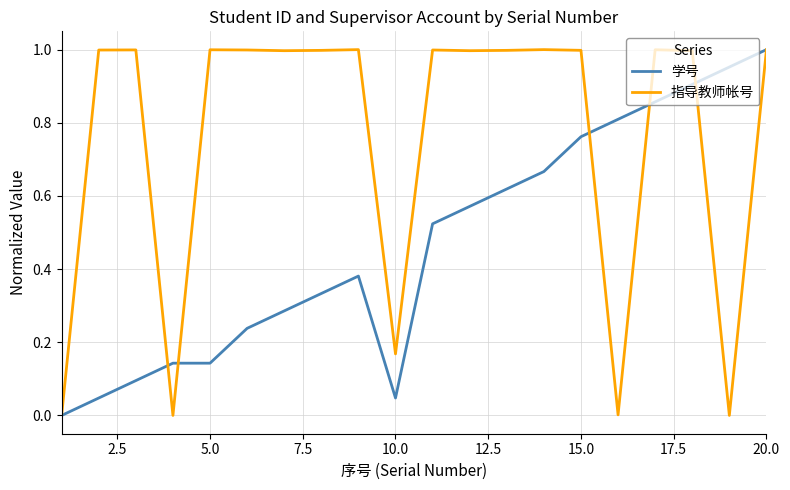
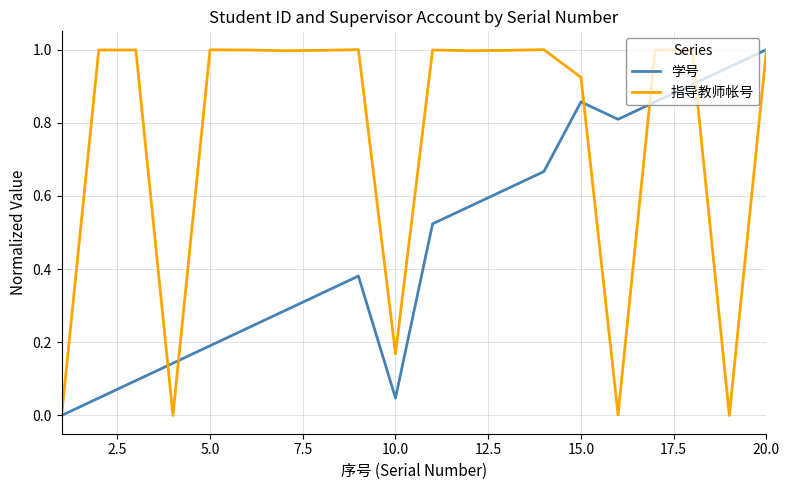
  {
    "学号": {
-     "5.0": 0.14,
+     "5.0": 0.19,
      "10.0": 0.05,
-     "15.0": 0.76
+     "15.0": 0.86
    },
    "指导教师帐号": {
      "5.0": 1.00,
      "10.0": 0.17,
-     "15.0": 1.00
+     "15.0": 0.92
    }
  }
